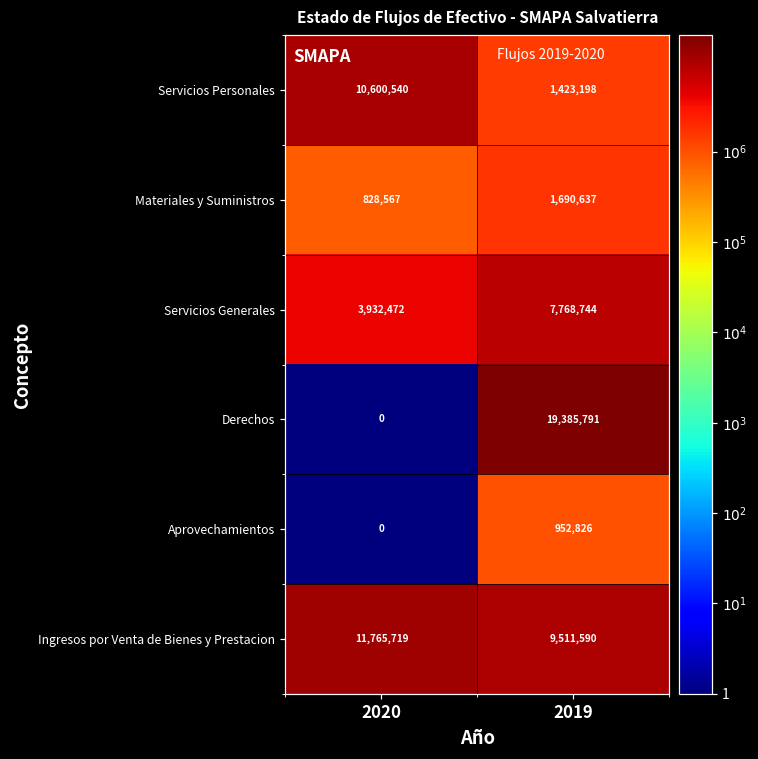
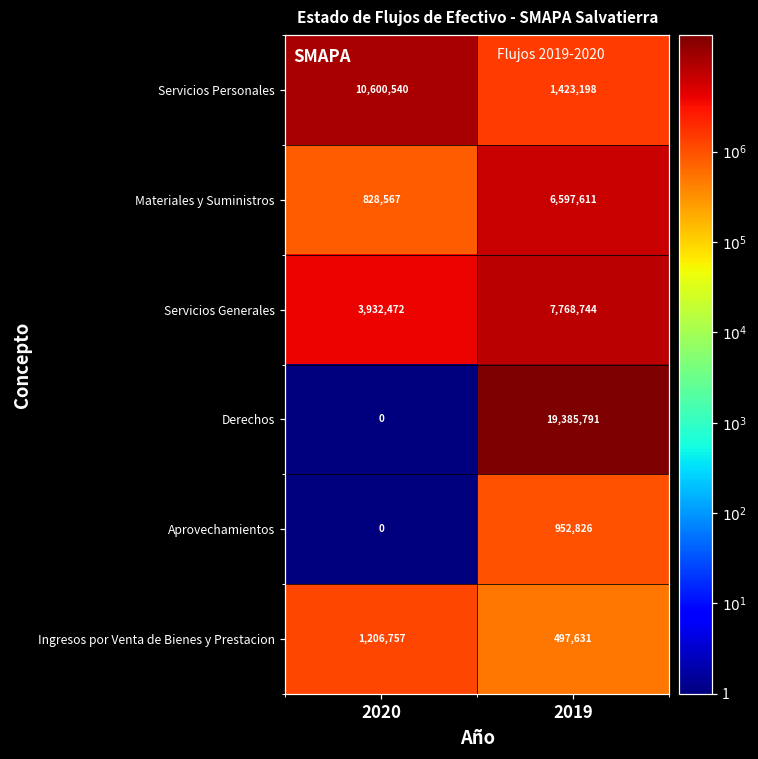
  {
    "Materiales y Suministros": {
      "2020": "828,567",
-     "2019": "1,690,637"
+     "2019": "6,597,611"
    },
    "Servicios Generales": {
      "2020": "3,932,472",
      "2019": "7,768,744"
    },
    "Derechos": {
      "2020": "0",
      "2019": "19,385,791"
    },
    "Aprovechamientos": {
      "2020": "0",
      "2019": "952,826"
    },
    "Ingresos por Venta de Bienes y Prestacion": {
-     "2020": "11,765,719",
-     "2019": "9,511,590"
+     "2020": "1,206,757",
+     "2019": "497,631"
    }
  }
